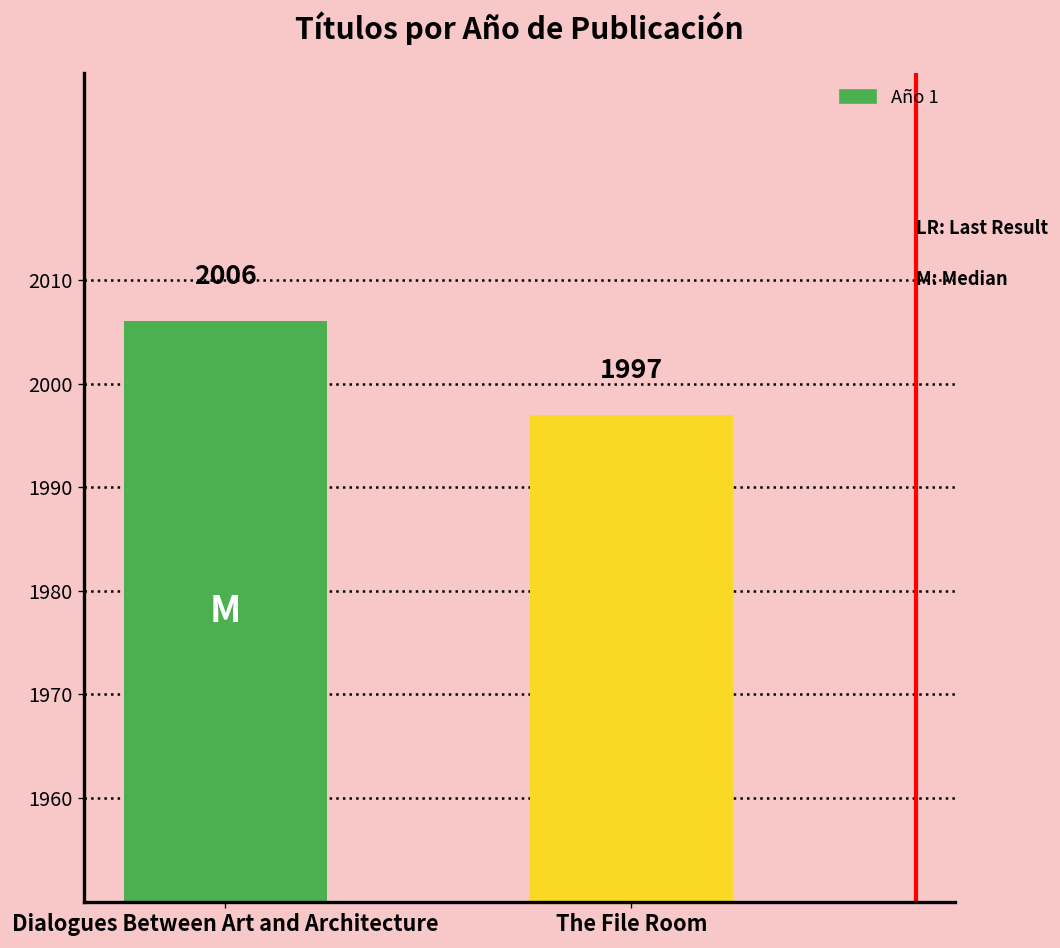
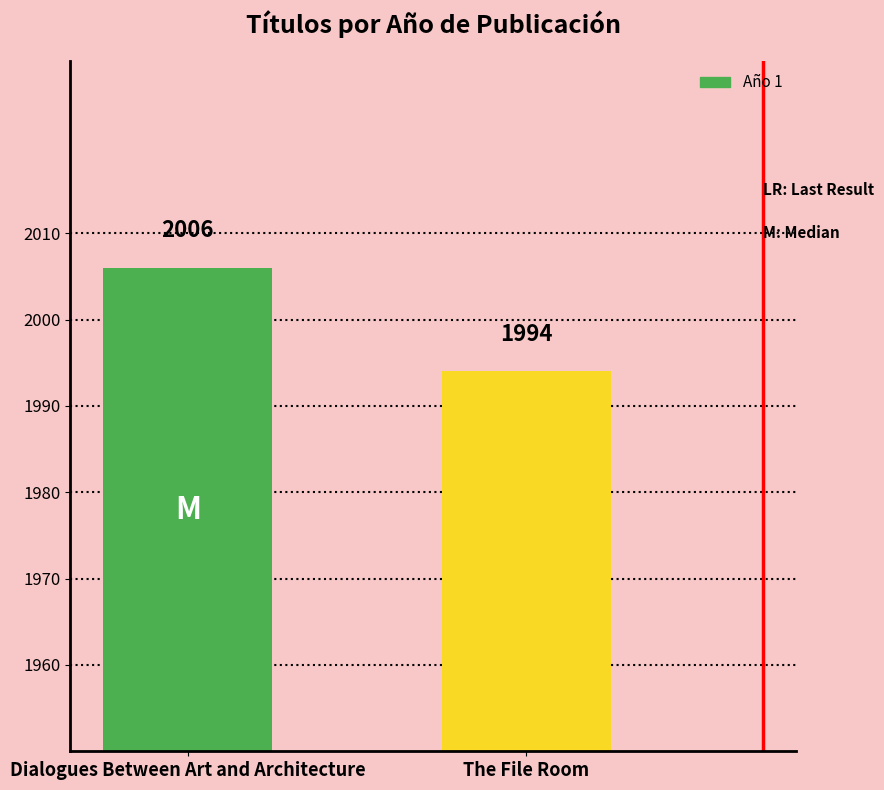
  {
-   "The File Room": 1997
+   "The File Room": 1994
  }
